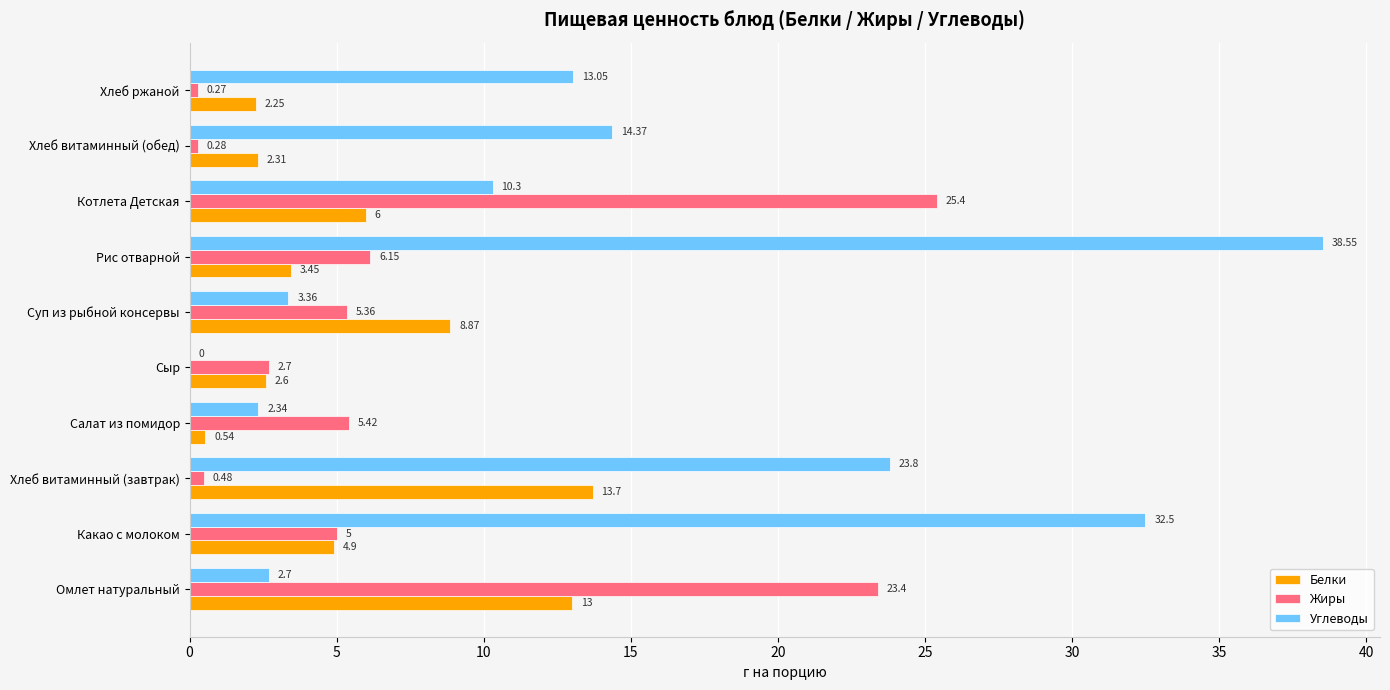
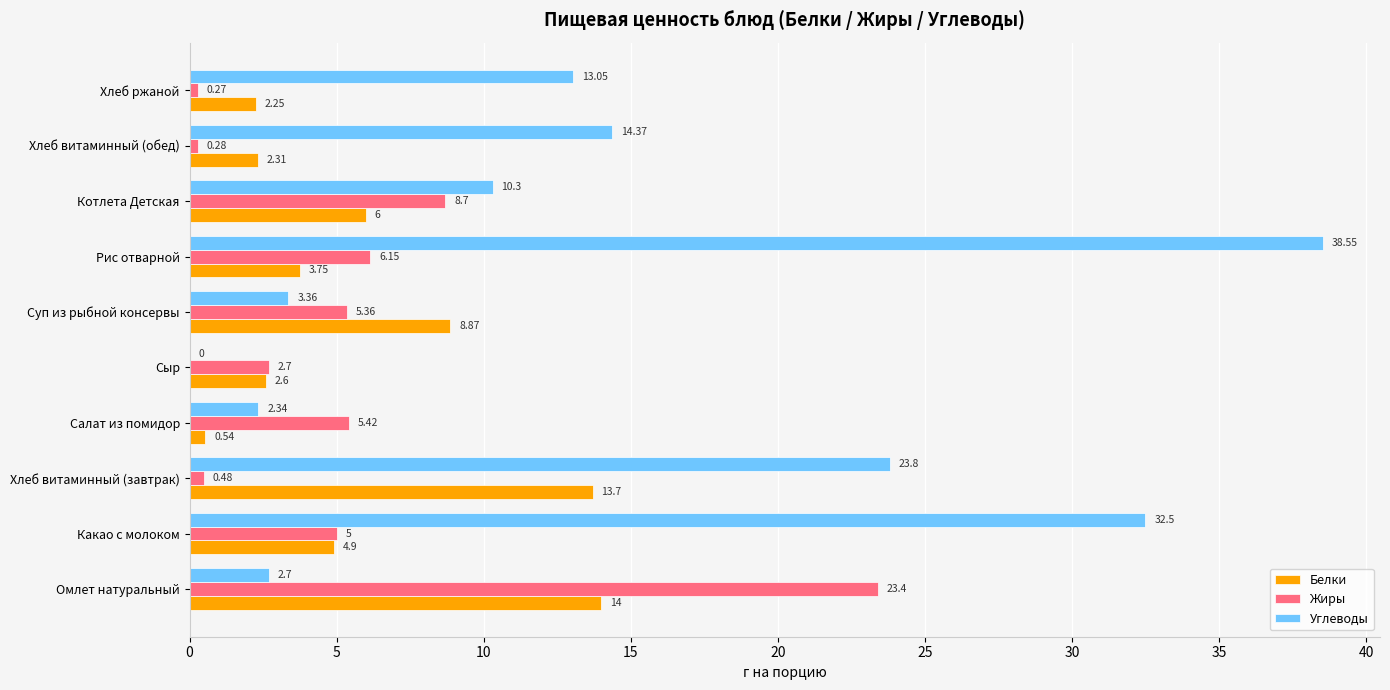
  {
    "Белки": {
      "Хлеб ржаной": 2.25,
      "Хлеб витаминный (обед)": 2.31,
      "Котлета Детская": 6,
-     "Рис отварной": 3.45,
+     "Рис отварной": 3.75,
      "Суп из рыбной консервы": 8.87,
      "Сыр": 2.6,
      "Салат из помидор": 0.54,
      "Хлеб витаминный (завтрак)": 13.7,
      "Какао с молоком": 4.9,
-     "Омлет натуральный": 13
+     "Омлет натуральный": 14
    },
    "Жиры": {
      "Хлеб ржаной": 0.27,
      "Хлеб витаминный (обед)": 0.28,
-     "Котлета Детская": 25.4,
+     "Котлета Детская": 8.7,
      "Рис отварной": 6.15,
      "Суп из рыбной консервы": 5.36,
      "Сыр": 2.7,
      "Салат из помидор": 5.42,
      "Хлеб витаминный (завтрак)": 0.48,
      "Какао с молоком": 5,
      "Омлет натуральный": 23.4
    },
    "Углеводы": {
      "Хлеб ржаной": 13.05,
      "Хлеб витаминный (обед)": 14.37,
      "Котлета Детская": 10.3,
      "Рис отварной": 38.55,
      "Суп из рыбной консервы": 3.36,
      "Сыр": 0,
      "Салат из помидор": 2.34,
      "Хлеб витаминный (завтрак)": 23.8,
      "Какао с молоком": 32.5,
      "Омлет натуральный": 2.7
    }
  }
